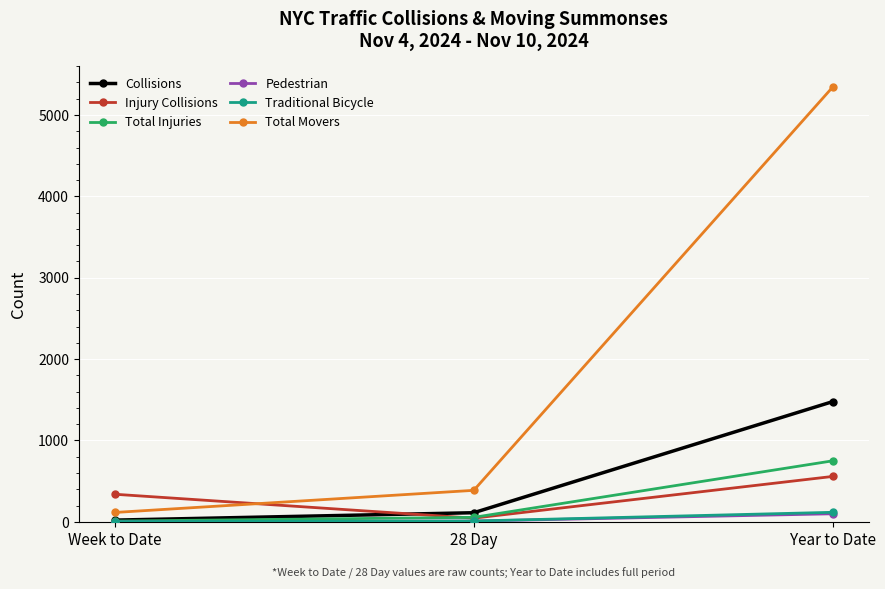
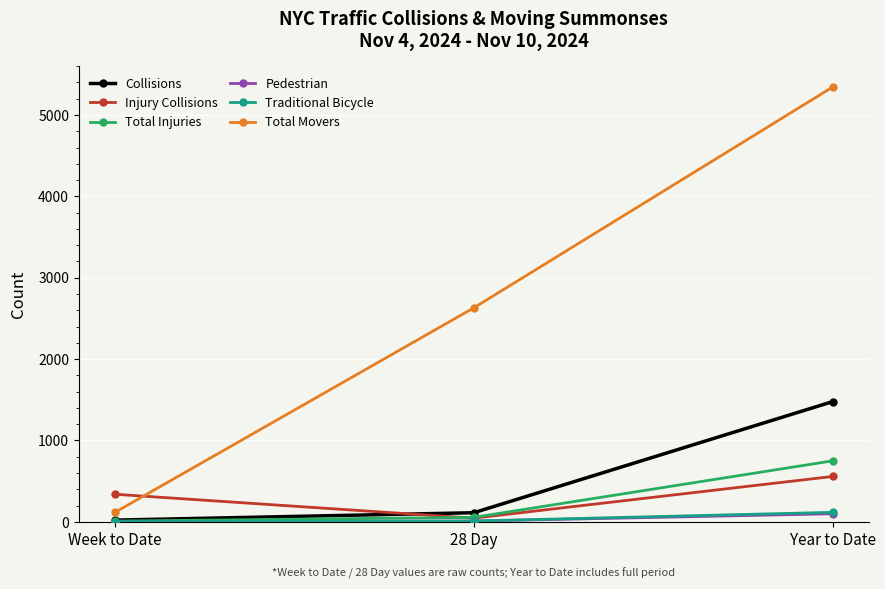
  {
    "Collisions": {
      "28 Day": 100,
      "Year to Date": 1500
    },
    "Injury Collisions": {
      "Week to Date": 300,
      "Year to Date": 600
    },
    "Total Movers": {
      "Week to Date": 100,
-     "28 Day": 400,
+     "28 Day": 2600,
      "Year to Date": 5300
    }
  }
